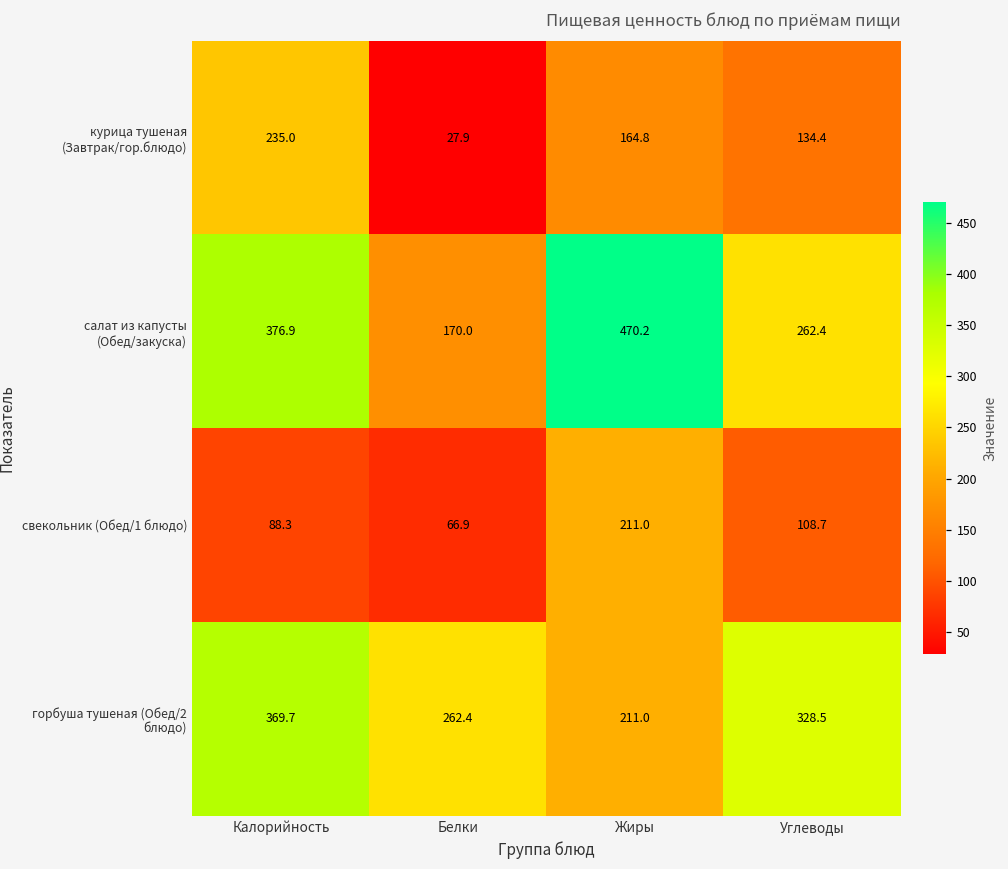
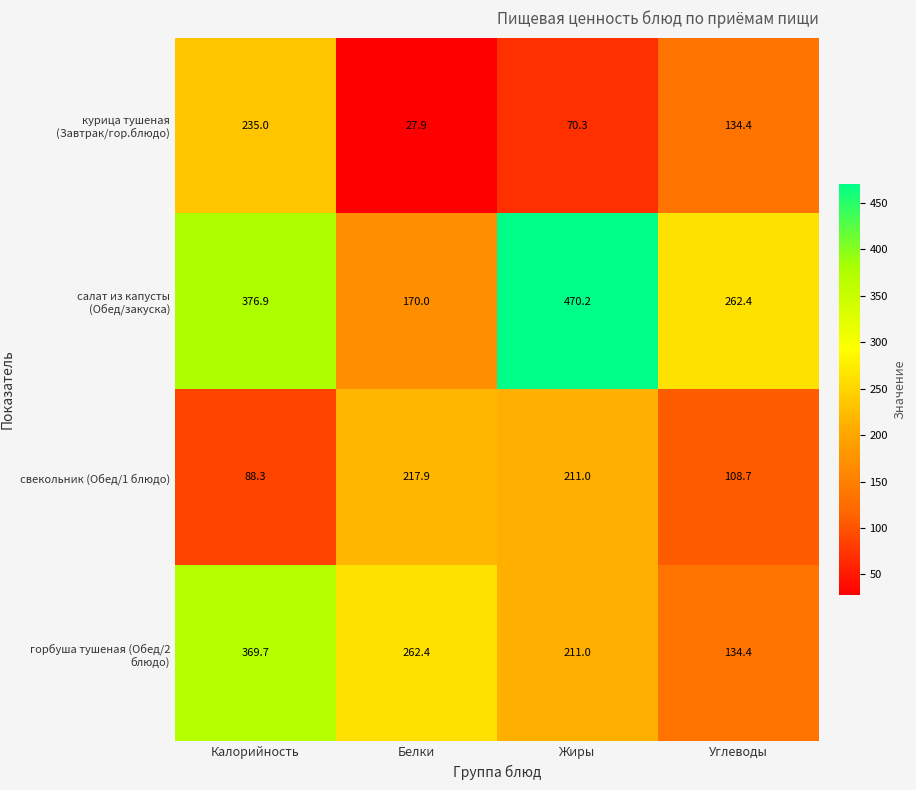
  {
    "курица тушеная (Завтрак/гор.блюдо)": {
      "Калорийность": 235.0,
      "Белки": 27.9,
-     "Жиры": 164.8,
+     "Жиры": 70.3,
      "Углеводы": 134.4
    },
    "салат из капусты (Обед/закуска)": {
      "Калорийность": 376.9,
      "Белки": 170.0,
      "Жиры": 470.2,
      "Углеводы": 262.4
    },
    "свекольник (Обед/1 блюдо)": {
      "Калорийность": 88.3,
-     "Белки": 66.9,
+     "Белки": 217.9,
      "Жиры": 211.0,
      "Углеводы": 108.7
    },
    "горбуша тушеная (Обед/2 блюдо)": {
      "Калорийность": 369.7,
      "Белки": 262.4,
      "Жиры": 211.0,
-     "Углеводы": 328.5
+     "Углеводы": 134.4
    }
  }
